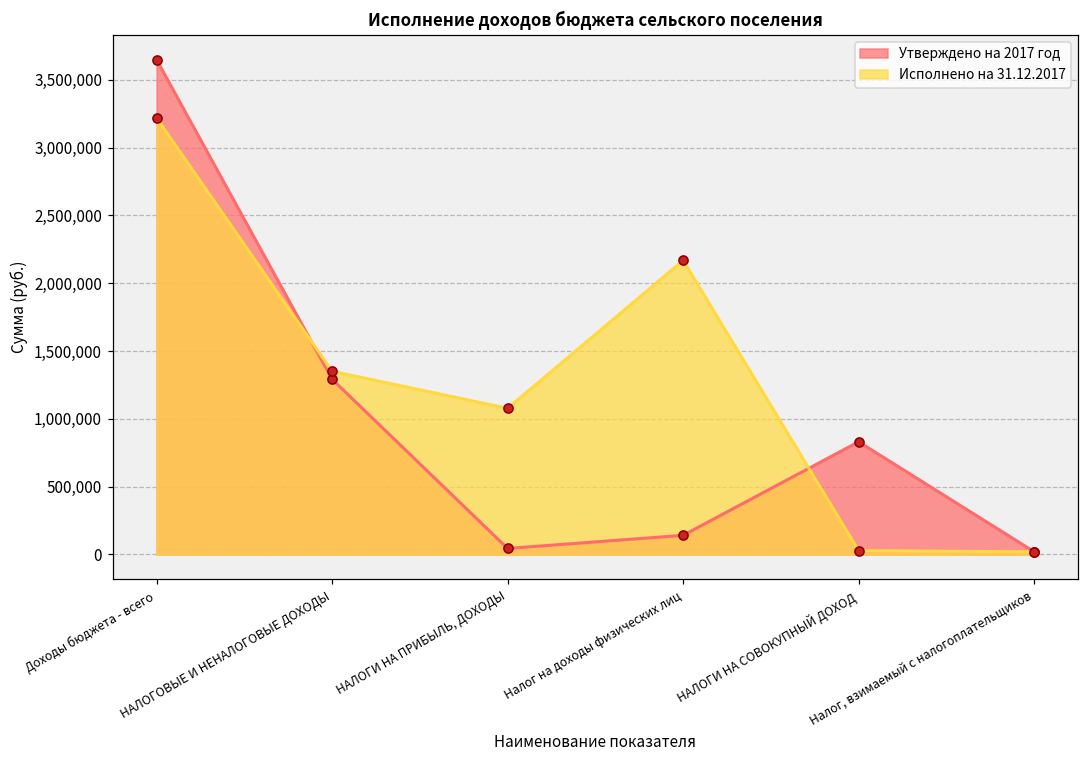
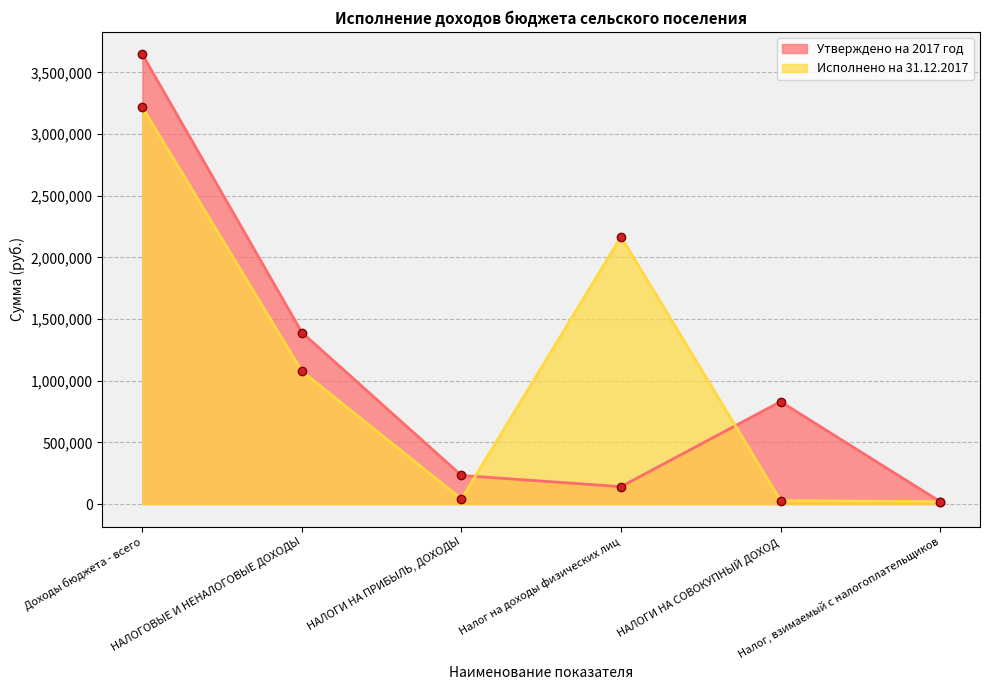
  {
    "Утверждено на 2017 год": {
      "Доходы бюджета - всего": "3,650,000",
-     "НАЛОГОВЫЕ И НЕНАЛОГОВЫЕ ДОХОДЫ": "1,290,000",
-     "НАЛОГИ НА ПРИБЫЛЬ, ДОХОДЫ": "40,000",
+     "НАЛОГОВЫЕ И НЕНАЛОГОВЫЕ ДОХОДЫ": "1,390,000",
+     "НАЛОГИ НА ПРИБЫЛЬ, ДОХОДЫ": "230,000",
      "Налог на доходы физических лиц": "140,000",
      "НАЛОГИ НА СОВОКУПНЫЙ ДОХОД": "830,000"
    },
    "Исполнено на 31.12.2017": {
      "Доходы бюджета - всего": "3,220,000",
-     "НАЛОГОВЫЕ И НЕНАЛОГОВЫЕ ДОХОДЫ": "1,350,000",
-     "НАЛОГИ НА ПРИБЫЛЬ, ДОХОДЫ": "1,080,000",
+     "НАЛОГОВЫЕ И НЕНАЛОГОВЫЕ ДОХОДЫ": "1,080,000",
+     "НАЛОГИ НА ПРИБЫЛЬ, ДОХОДЫ": "40,000",
      "Налог на доходы физических лиц": "2,170,000",
      "НАЛОГИ НА СОВОКУПНЫЙ ДОХОД": "30,000"
    }
  }
